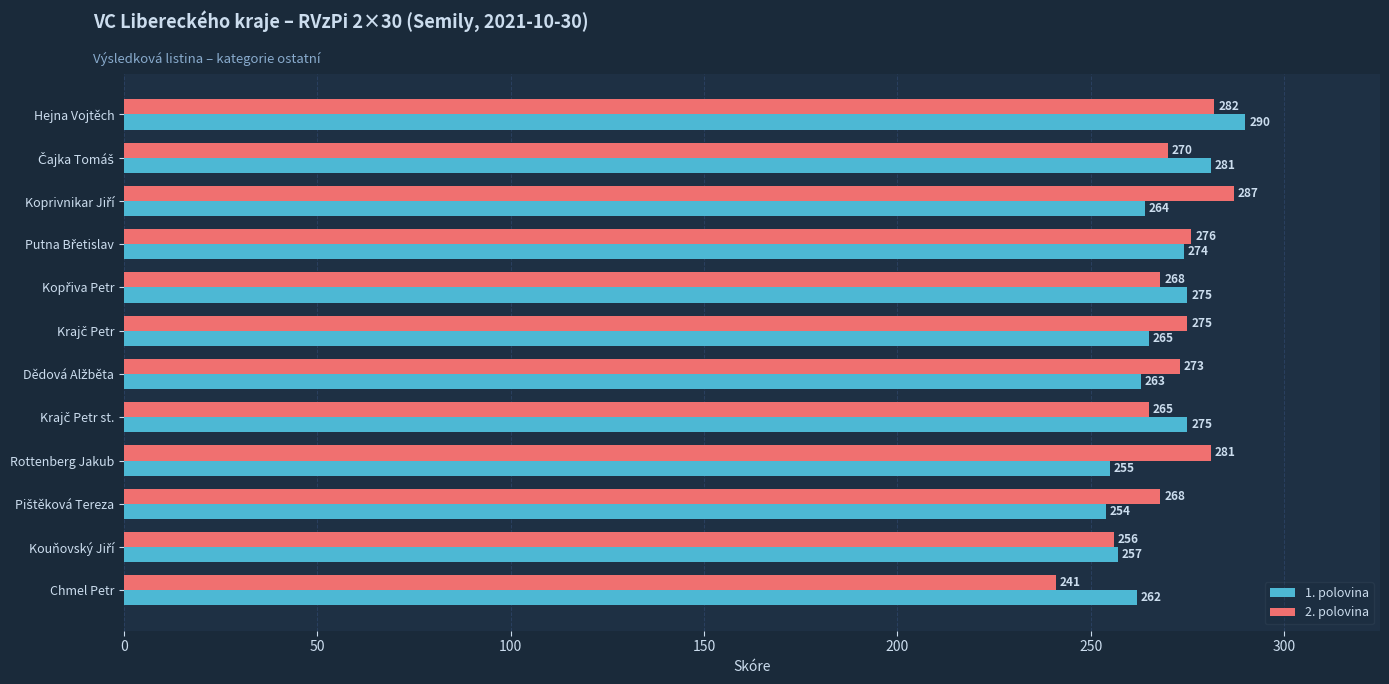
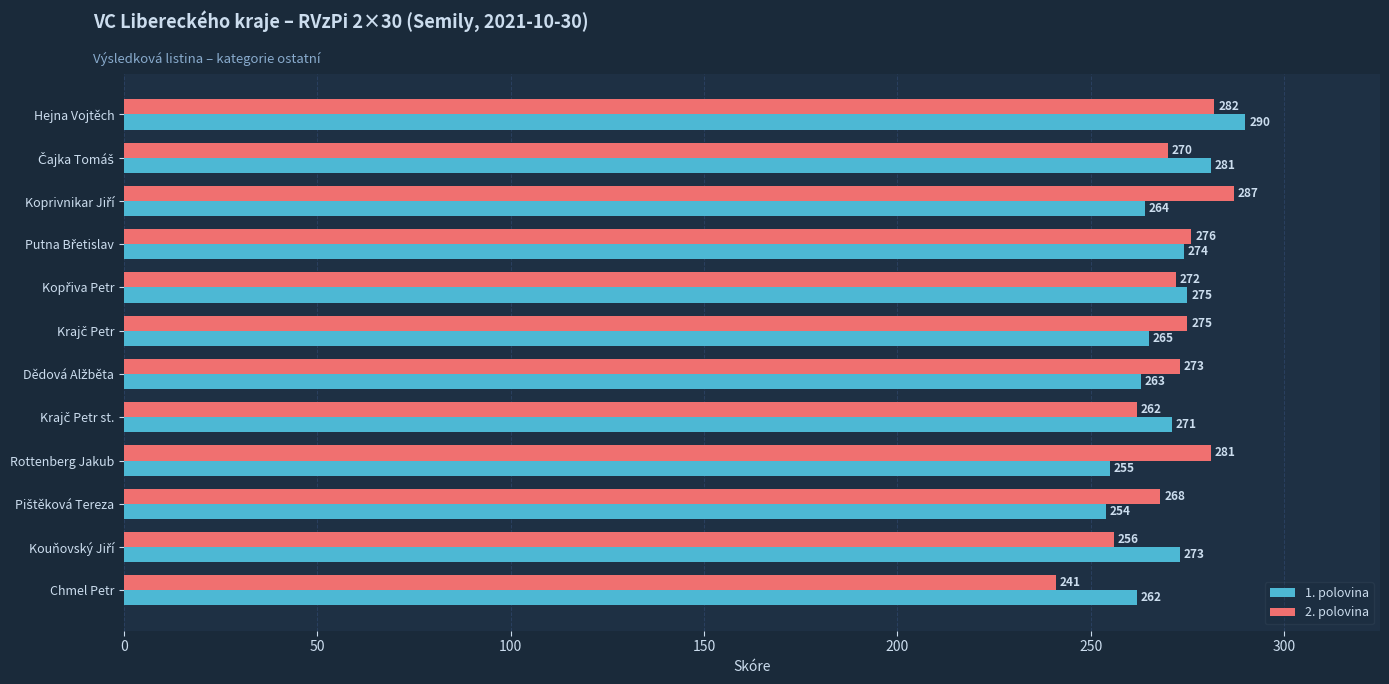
  {
    "1. polovina": {
      "Hejna Vojtěch": 290,
      "Čajka Tomáš": 281,
      "Koprivnikar Jiří": 264,
      "Putna Břetislav": 274,
      "Kopřiva Petr": 275,
      "Krajč Petr": 265,
      "Dědová Alžběta": 263,
-     "Krajč Petr st.": 275,
+     "Krajč Petr st.": 271,
      "Rottenberg Jakub": 255,
      "Pištěková Tereza": 254,
-     "Kouňovský Jiří": 257,
+     "Kouňovský Jiří": 273,
      "Chmel Petr": 262
    },
    "2. polovina": {
      "Hejna Vojtěch": 282,
      "Čajka Tomáš": 270,
      "Koprivnikar Jiří": 287,
      "Putna Břetislav": 276,
-     "Kopřiva Petr": 268,
+     "Kopřiva Petr": 272,
      "Krajč Petr": 275,
      "Dědová Alžběta": 273,
-     "Krajč Petr st.": 265,
+     "Krajč Petr st.": 262,
      "Rottenberg Jakub": 281,
      "Pištěková Tereza": 268,
      "Kouňovský Jiří": 256,
      "Chmel Petr": 241
    }
  }
